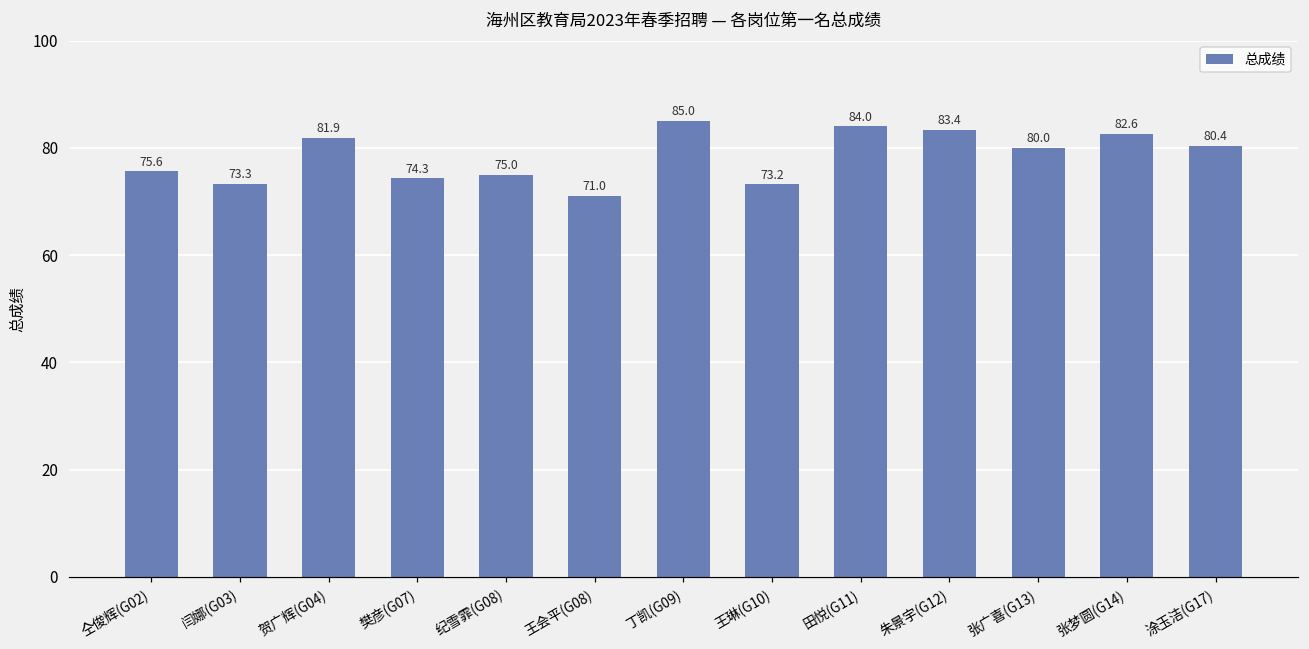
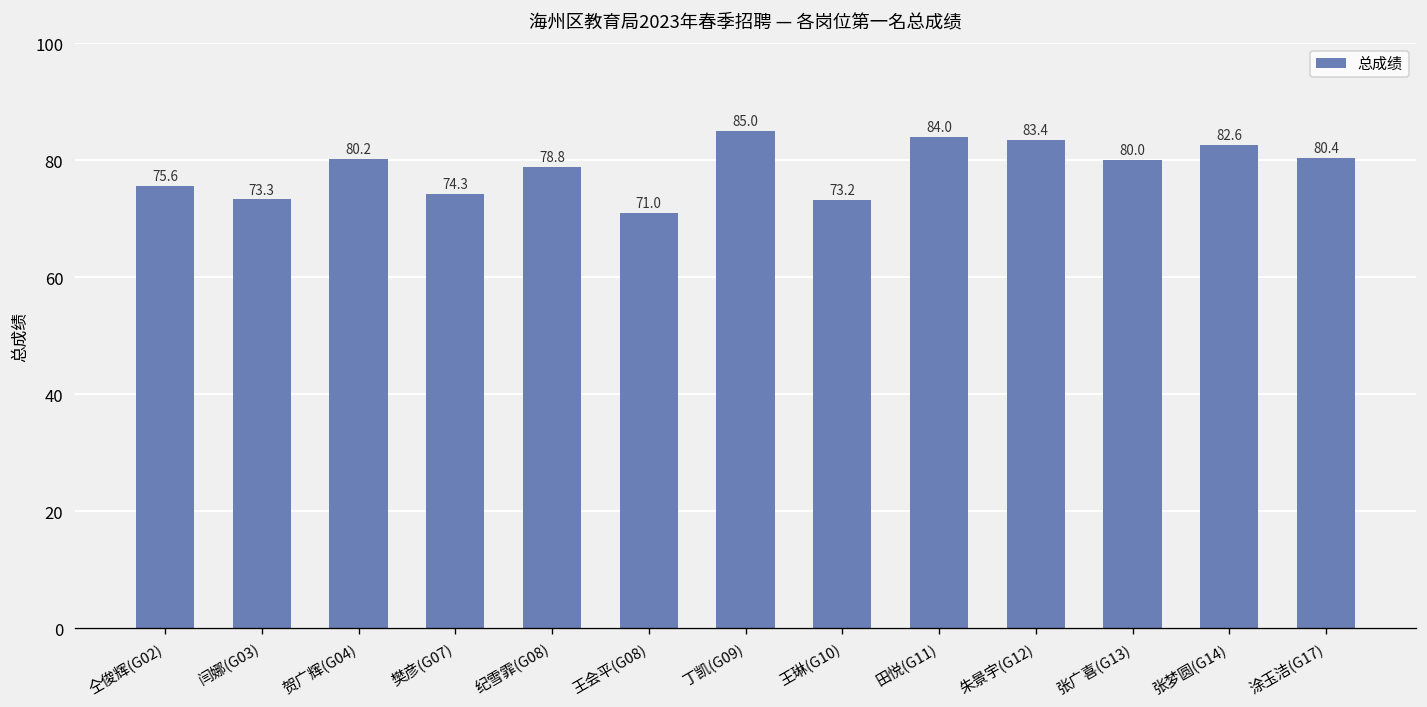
  {
    "仝俊辉(G02)": 75.6,
    "闫娜(G03)": 73.3,
-   "贺广辉(G04)": 81.9,
+   "贺广辉(G04)": 80.2,
    "樊彦(G07)": 74.3,
-   "纪雪霏(G08)": 75.0,
+   "纪雪霏(G08)": 78.8,
    "王会平(G08)": 71.0,
    "丁凯(G09)": 85.0,
    "王琳(G10)": 73.2,
    "田悦(G11)": 84.0,
    "朱景宇(G12)": 83.4,
    "张广喜(G13)": 80.0,
    "张梦圆(G14)": 82.6,
    "涂玉洁(G17)": 80.4
  }
